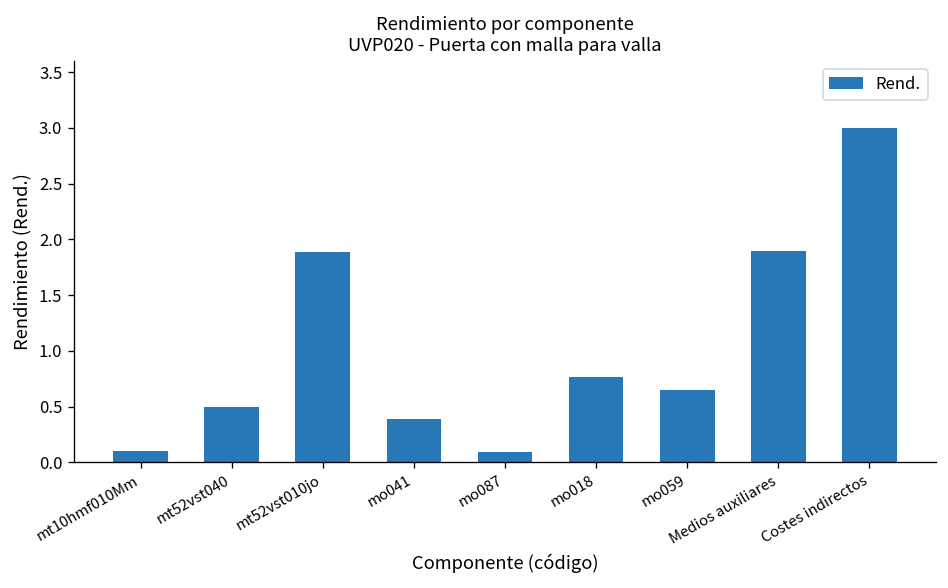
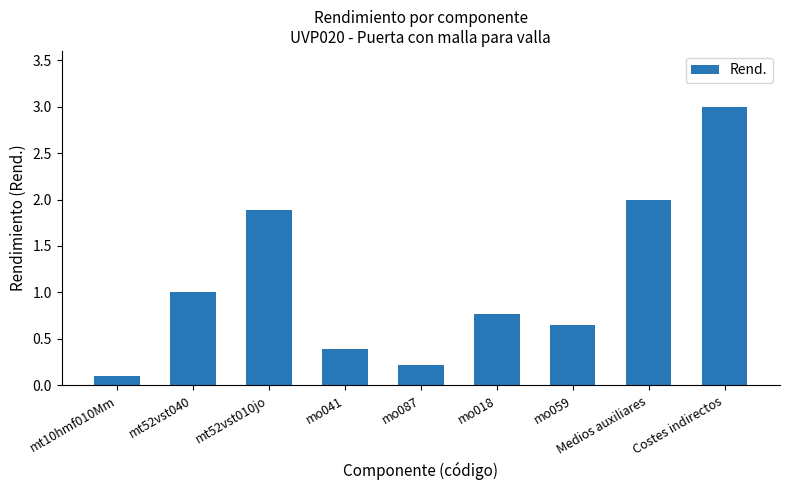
  {
    "mt10hmf010Mm": 0.1,
-   "mt52vst040": 0.5,
+   "mt52vst040": 1.0,
    "mt52vst010jo": 1.9,
    "mo041": 0.4,
-   "mo087": 0.1,
+   "mo087": 0.2,
    "mo018": 0.8,
    "mo059": 0.6,
-   "Medios auxiliares": 1.9,
+   "Medios auxiliares": 2.0,
    "Costes indirectos": 3.0
  }
